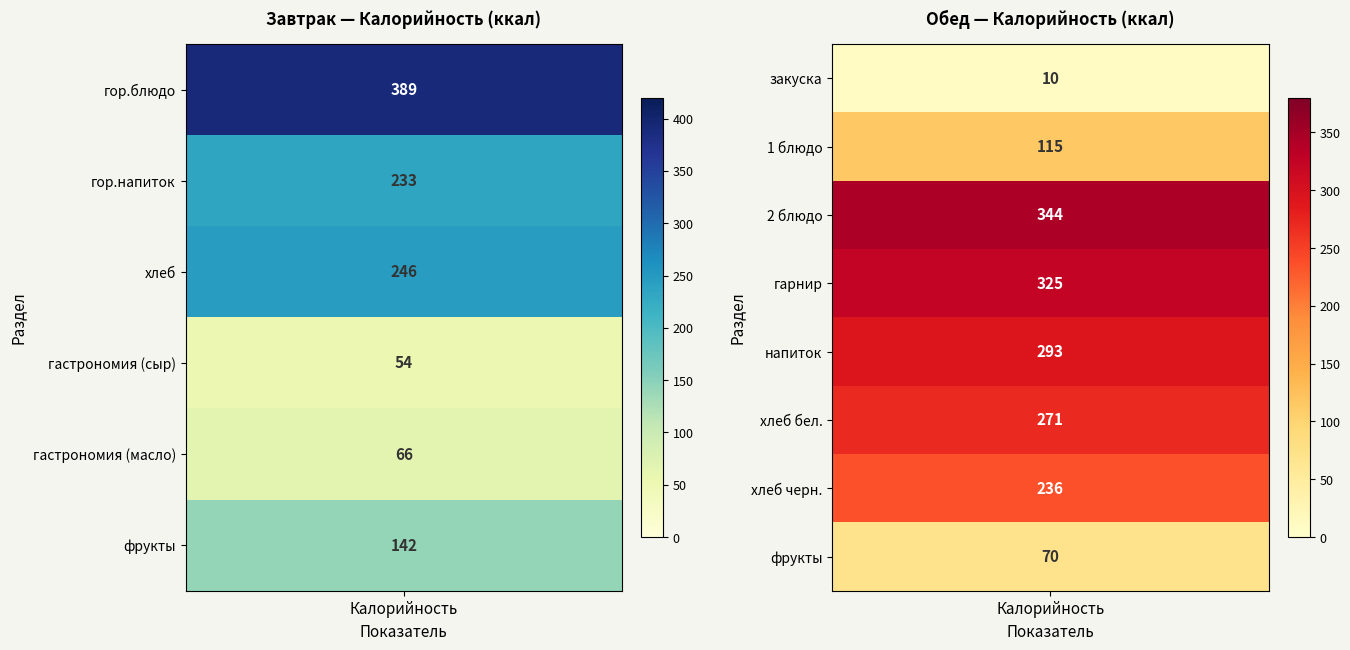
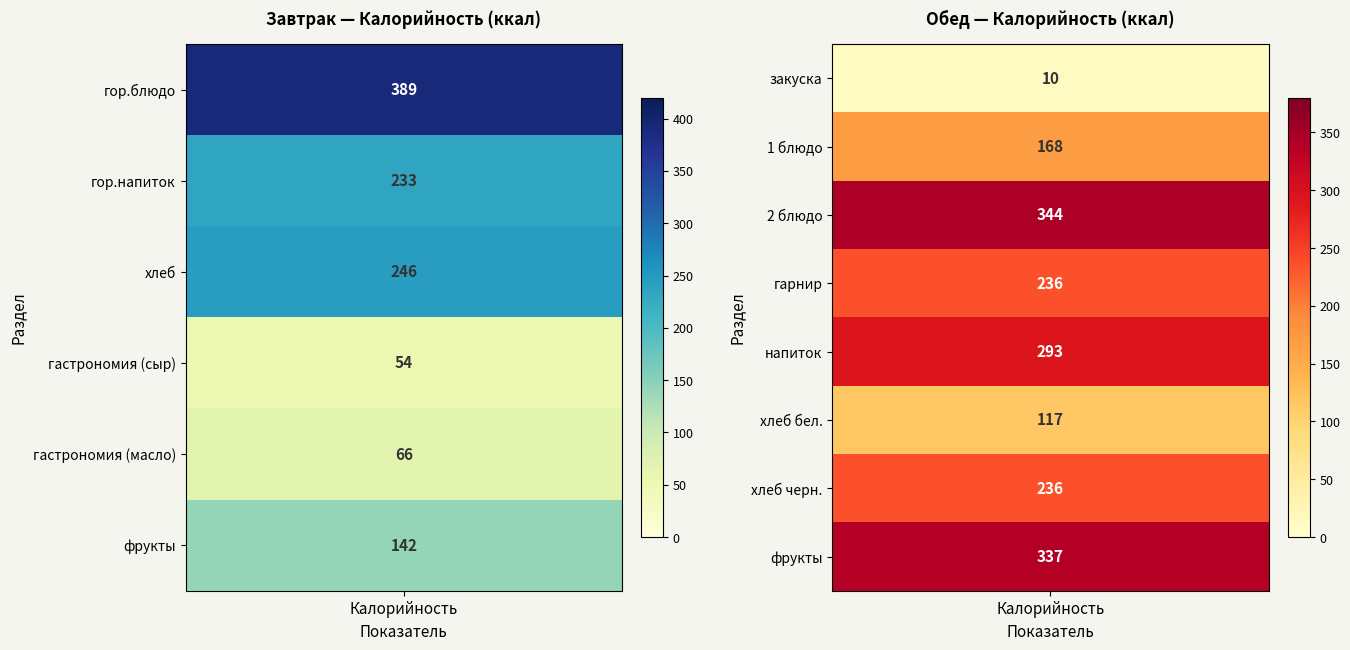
  {
    "Завтрак — Калорийность (ккал)": {
      "гор.блюдо": {
        "Калорийность": 389
      },
      "гор.напиток": {
        "Калорийность": 233
      },
      "хлеб": {
        "Калорийность": 246
      },
      "гастрономия (сыр)": {
        "Калорийность": 54
      },
      "гастрономия (масло)": {
        "Калорийность": 66
      },
      "фрукты": {
        "Калорийность": 142
      }
    },
    "Обед — Калорийность (ккал)": {
      "закуска": {
        "Калорийность": 10
      },
      "1 блюдо": {
-       "Калорийность": 115
+       "Калорийность": 168
      },
      "2 блюдо": {
        "Калорийность": 344
      },
      "гарнир": {
-       "Калорийность": 325
+       "Калорийность": 236
      },
      "напиток": {
        "Калорийность": 293
      },
      "хлеб бел.": {
-       "Калорийность": 271
+       "Калорийность": 117
      },
      "хлеб черн.": {
        "Калорийность": 236
      },
      "фрукты": {
-       "Калорийность": 70
+       "Калорийность": 337
      }
    }
  }
